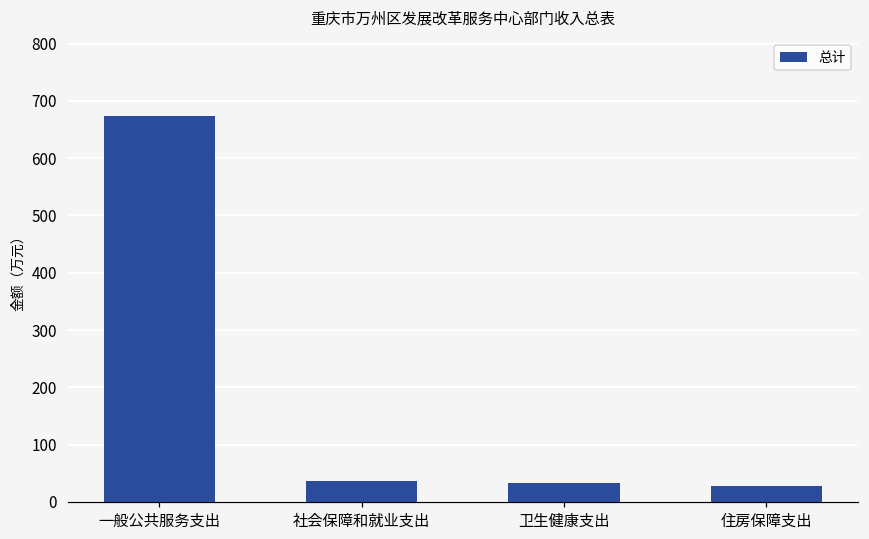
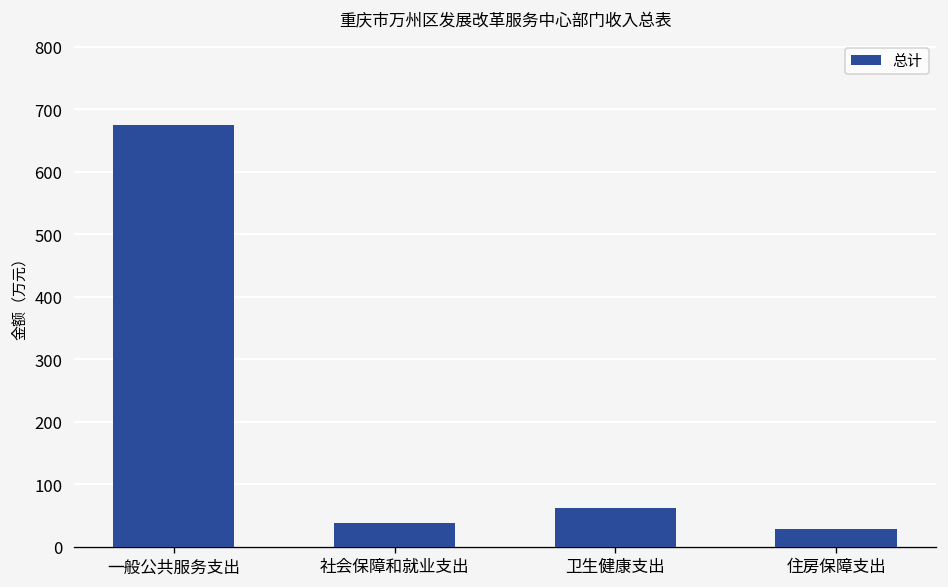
  {
    "一般公共服务支出": 670,
    "社会保障和就业支出": 40,
-   "卫生健康支出": 30,
+   "卫生健康支出": 60,
    "住房保障支出": 30
  }
